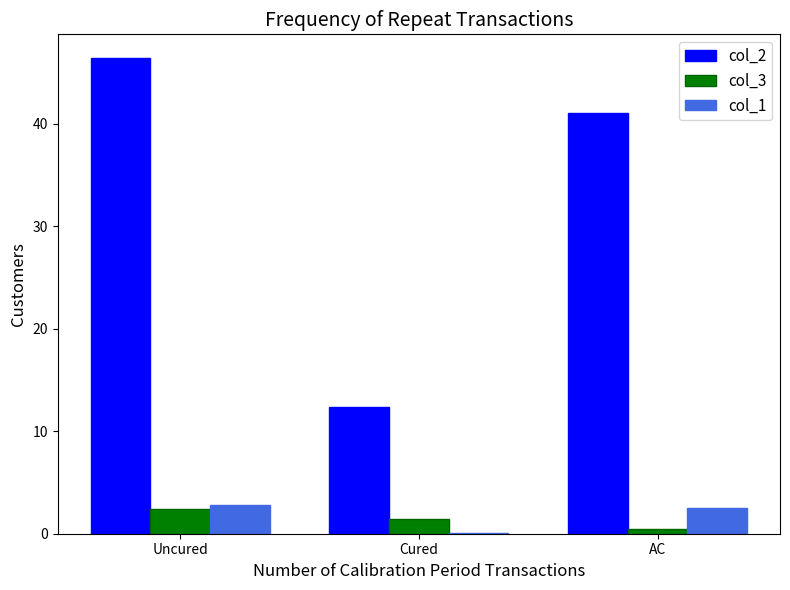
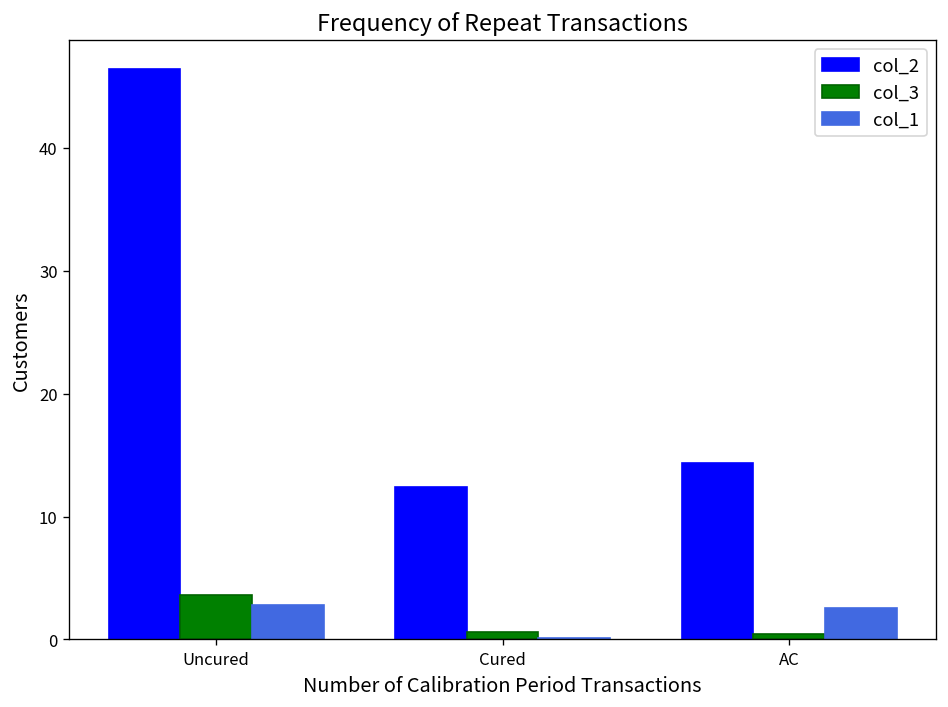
  {
    "col_2": {
      "Uncured": 46.4,
      "Cured": 12.4,
-     "AC": 41.0
+     "AC": 14.3
    },
    "col_3": {
-     "Uncured": 2.4,
-     "Cured": 1.4,
+     "Uncured": 3.6,
+     "Cured": 0.6,
      "AC": 0.5
    },
    "col_1": {
      "Uncured": 2.8,
      "AC": 2.6
    }
  }
